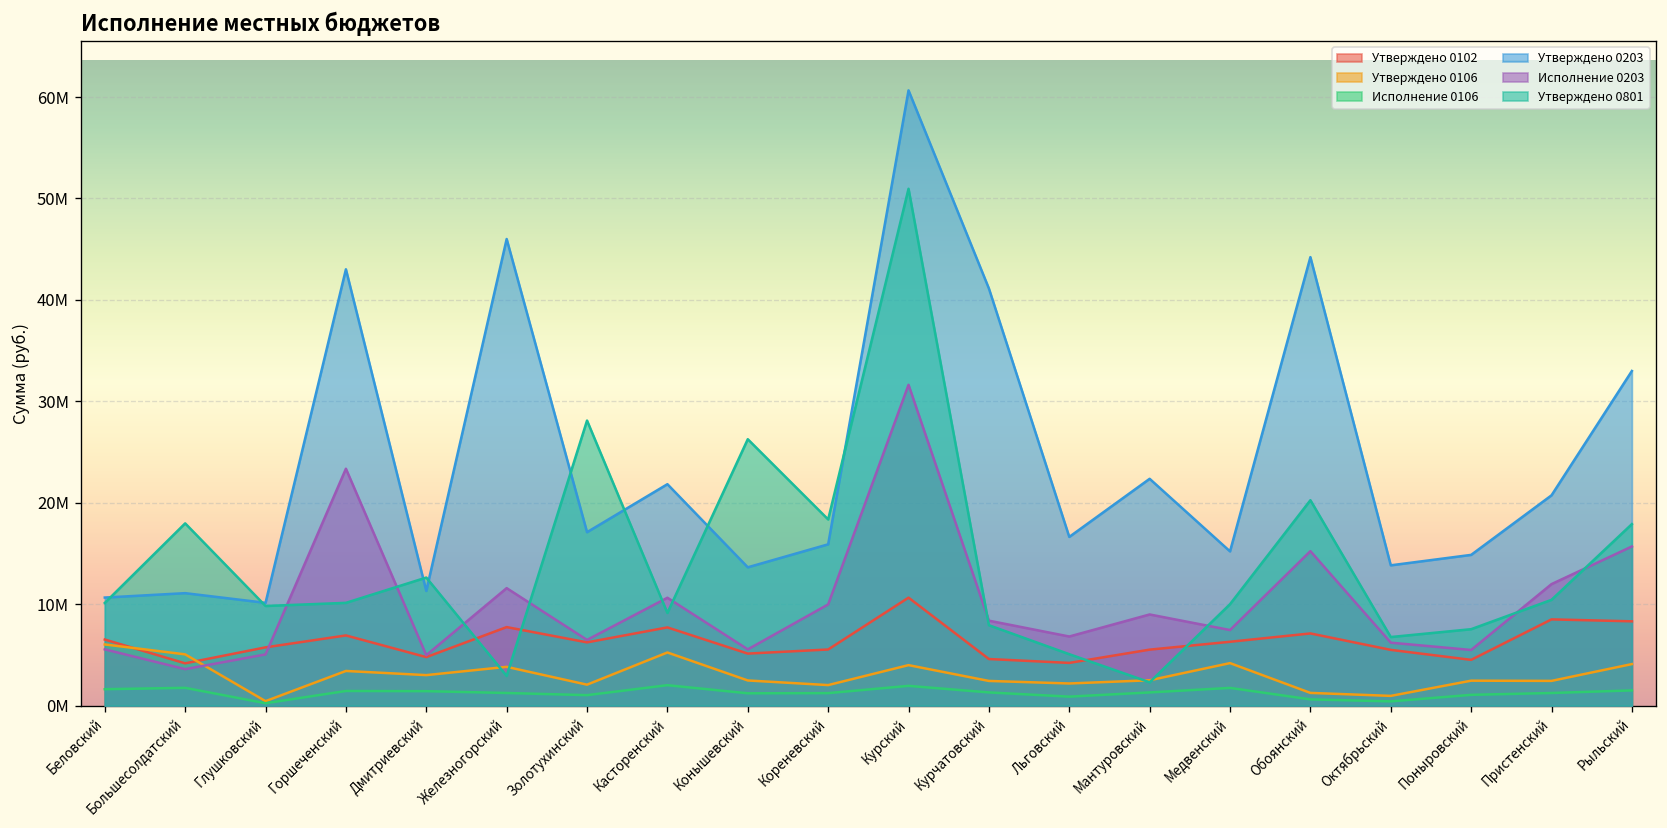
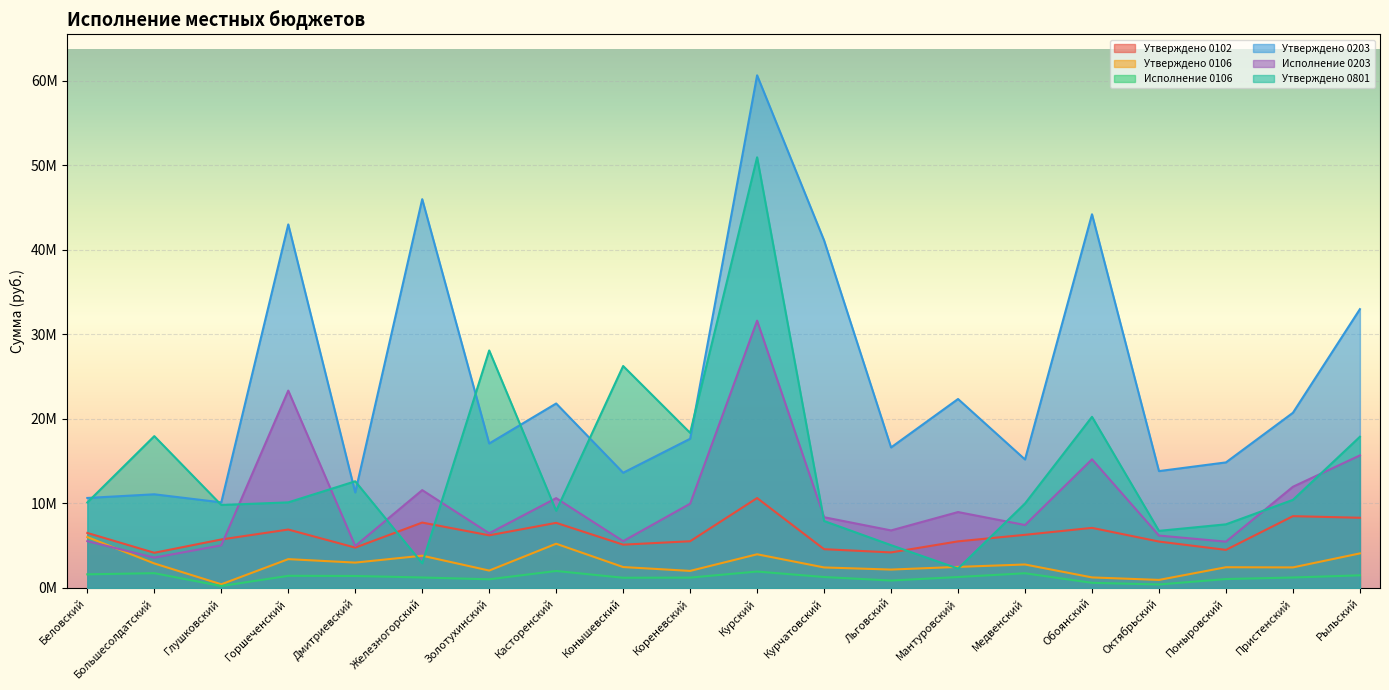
  {
    "Утверждено 0102": {
      "Беловский": 7000000,
      "Большесолдатский": 4000000,
      "Глушковский": 6000000,
      "Горшеченский": 7000000,
      "Железногорский": 8000000,
      "Касторенский": 8000000,
      "Конышевский": 5000000,
      "Кореневский": 6000000,
      "Курский": 11000000,
      "Курчатовский": 5000000,
      "Льговский": 4000000,
      "Мантуровский": 6000000,
      "Медвенский": 6000000,
      "Обоянский": 7000000,
      "Октябрьский": 5000000,
      "Поныровский": 5000000,
      "Пристенский": 8000000,
      "Рыльский": 8000000
    },
    "Утверждено 0106": {
      "Беловский": 6000000,
-     "Большесолдатский": 5000000,
+     "Большесолдатский": 3000000,
      "Горшеченский": 3000000,
      "Дмитриевский": 3000000,
      "Железногорский": 4000000,
      "Золотухинский": 2000000,
      "Касторенский": 5000000,
      "Конышевский": 2000000,
      "Кореневский": 2000000,
      "Курский": 4000000,
      "Курчатовский": 2000000,
      "Льговский": 2000000,
-     "Медвенский": 4000000,
+     "Медвенский": 3000000,
      "Обоянский": 1000000,
      "Октябрьский": 1000000,
      "Поныровский": 2000000,
      "Пристенский": 2000000,
      "Рыльский": 4000000
    },
    "Утверждено 0203": {
      "Беловский": 11000000,
      "Большесолдатский": 11000000,
      "Глушковский": 10000000,
      "Горшеченский": 43000000,
      "Дмитриевский": 11000000,
      "Железногорский": 46000000,
      "Золотухинский": 17000000,
      "Касторенский": 22000000,
      "Конышевский": 14000000,
-     "Кореневский": 16000000,
+     "Кореневский": 18000000,
      "Курский": 61000000,
      "Курчатовский": 41000000,
      "Льговский": 17000000,
      "Мантуровский": 22000000,
      "Медвенский": 15000000,
      "Обоянский": 44000000,
      "Октябрьский": 14000000,
      "Поныровский": 15000000,
      "Пристенский": 21000000,
      "Рыльский": 33000000
    },
    "Исполнение 0203": {
      "Беловский": 6000000,
      "Большесолдатский": 4000000,
      "Глушковский": 5000000,
      "Горшеченский": 23000000,
      "Железногорский": 12000000,
      "Касторенский": 11000000,
      "Конышевский": 6000000,
      "Кореневский": 10000000,
      "Курский": 32000000,
      "Курчатовский": 8000000,
      "Льговский": 7000000,
      "Мантуровский": 9000000,
      "Медвенский": 7000000,
      "Обоянский": 15000000,
      "Октябрьский": 6000000,
      "Поныровский": 5000000,
      "Пристенский": 12000000,
      "Рыльский": 16000000
    }
  }
